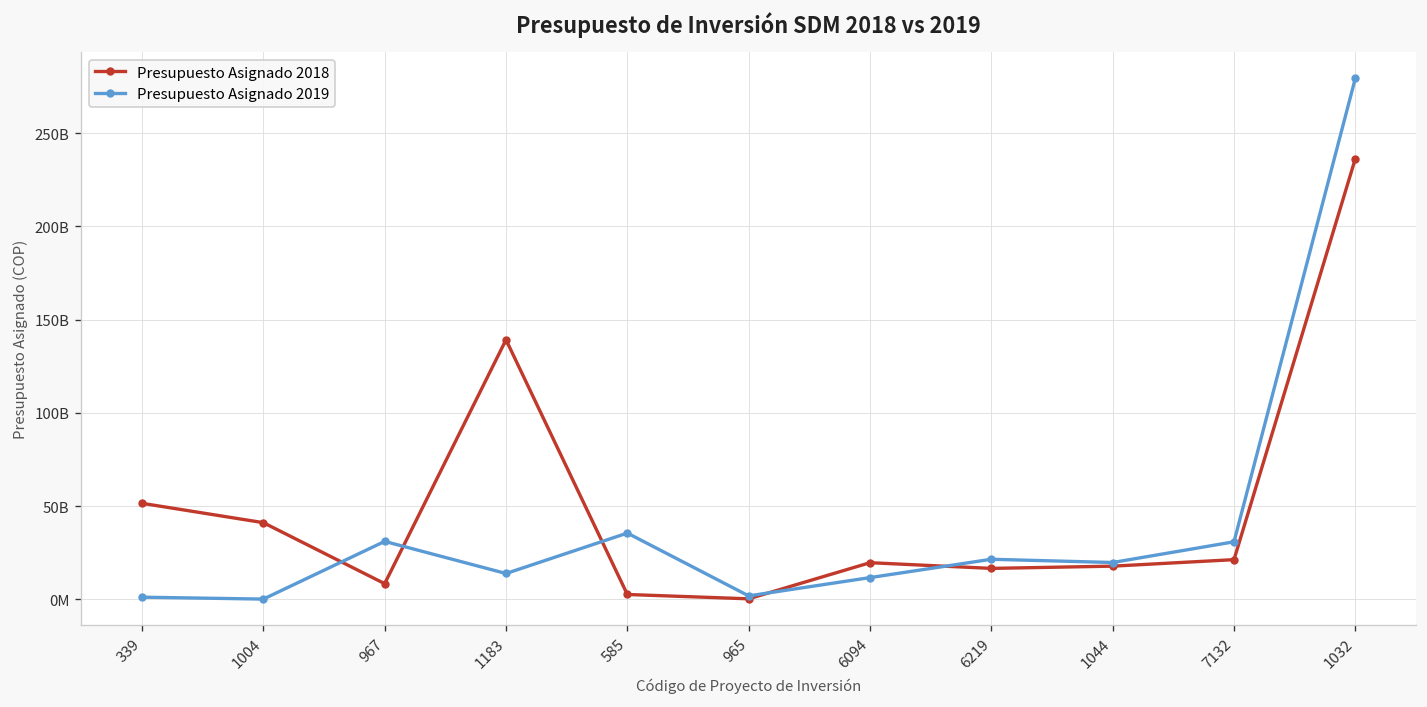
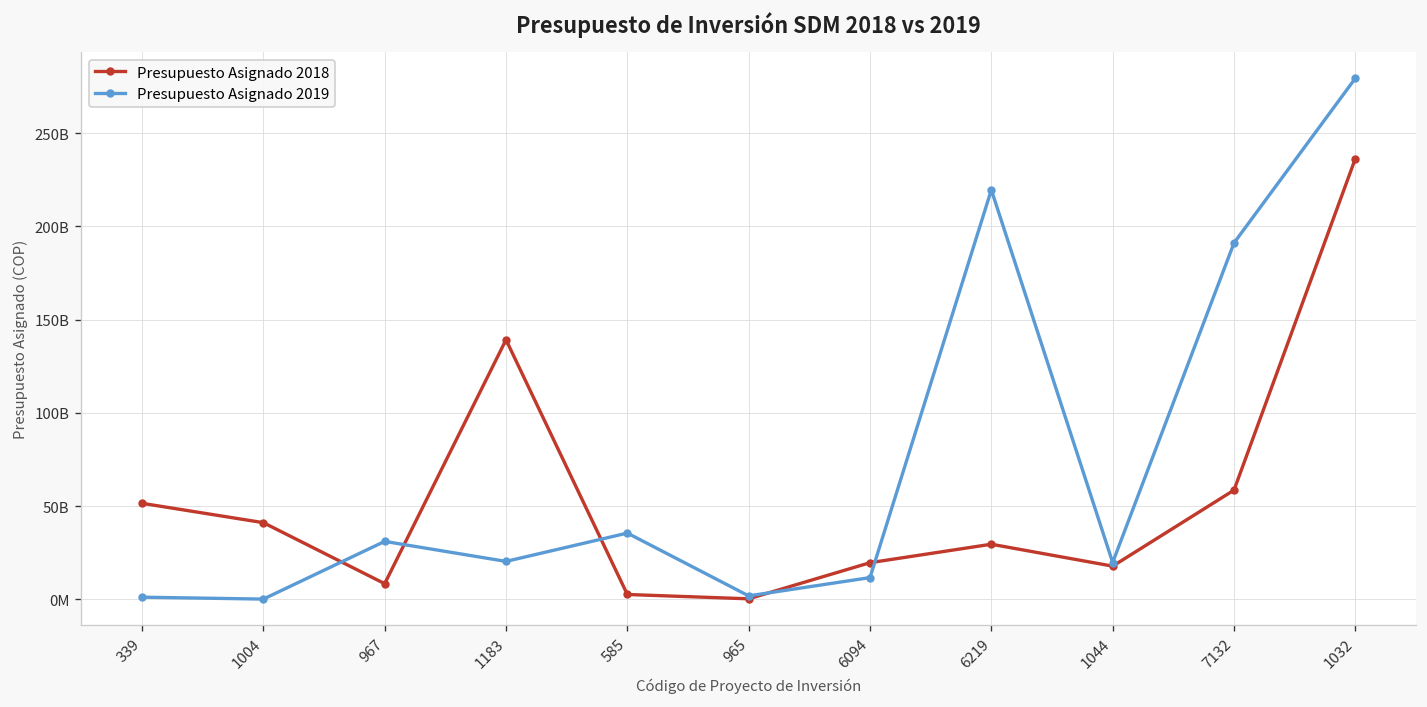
  {
    "Presupuesto Asignado 2018": {
      "339": 52000000000,
      "1004": 41000000000,
      "967": 8000000000,
      "1183": 139000000000,
      "585": 3000000000,
      "6094": 20000000000,
-     "6219": 17000000000,
+     "6219": 30000000000,
      "1044": 18000000000,
-     "7132": 21000000000,
+     "7132": 59000000000,
      "1032": 236000000000
    },
    "Presupuesto Asignado 2019": {
      "339": 1000000000,
      "1004": 0,
      "967": 31000000000,
-     "1183": 14000000000,
+     "1183": 20000000000,
      "585": 36000000000,
      "6094": 12000000000,
-     "6219": 22000000000,
+     "6219": 220000000000,
      "1044": 20000000000,
-     "7132": 31000000000,
+     "7132": 191000000000,
      "1032": 279000000000
    }
  }
